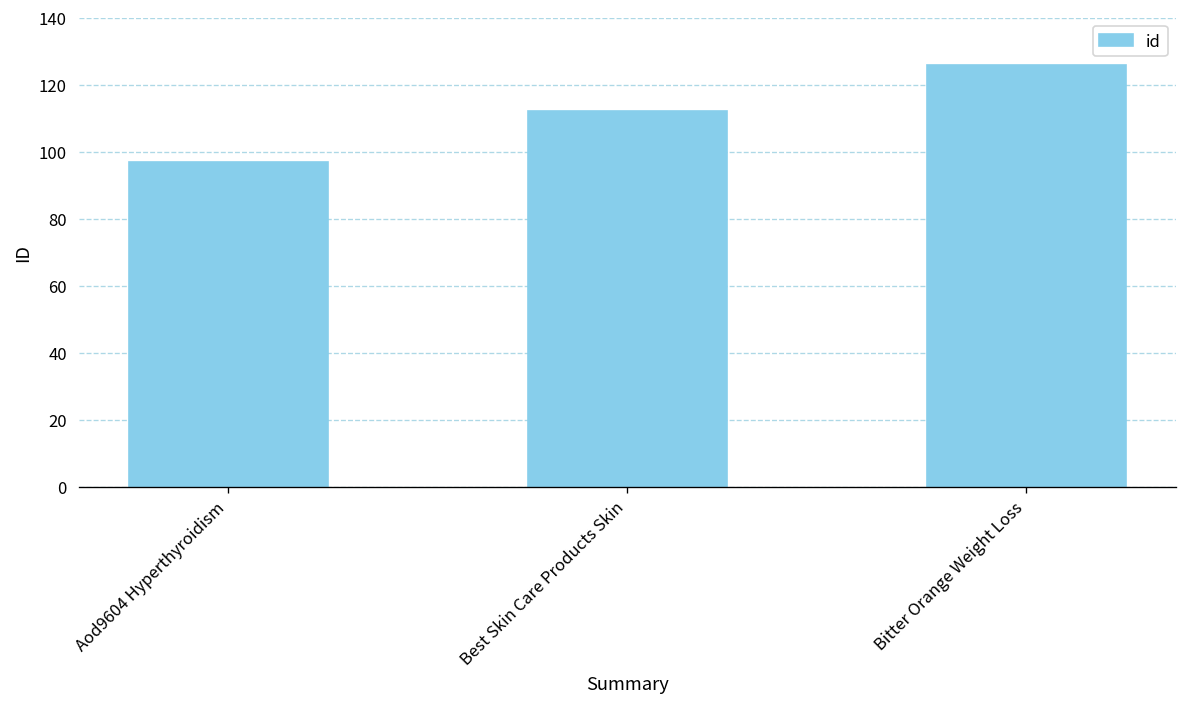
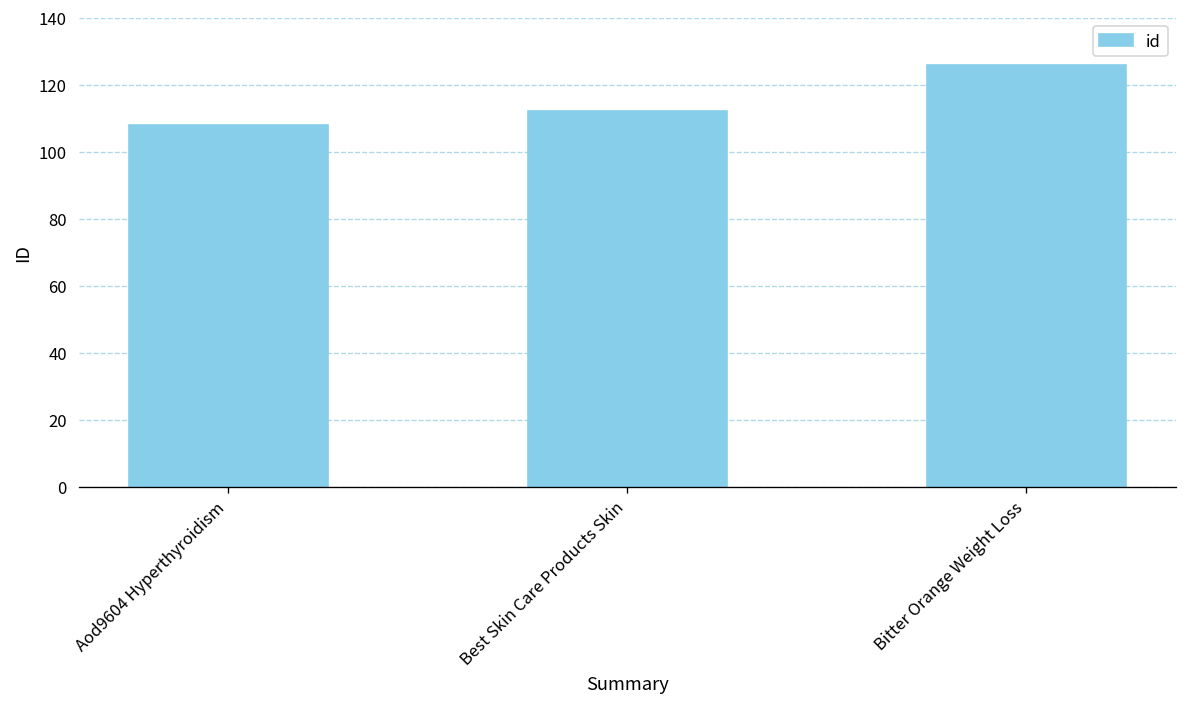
  {
-   "Aod9604 Hyperthyroidism": 97,
+   "Aod9604 Hyperthyroidism": 108,
    "Best Skin Care Products Skin": 112,
    "Bitter Orange Weight Loss": 126
  }
